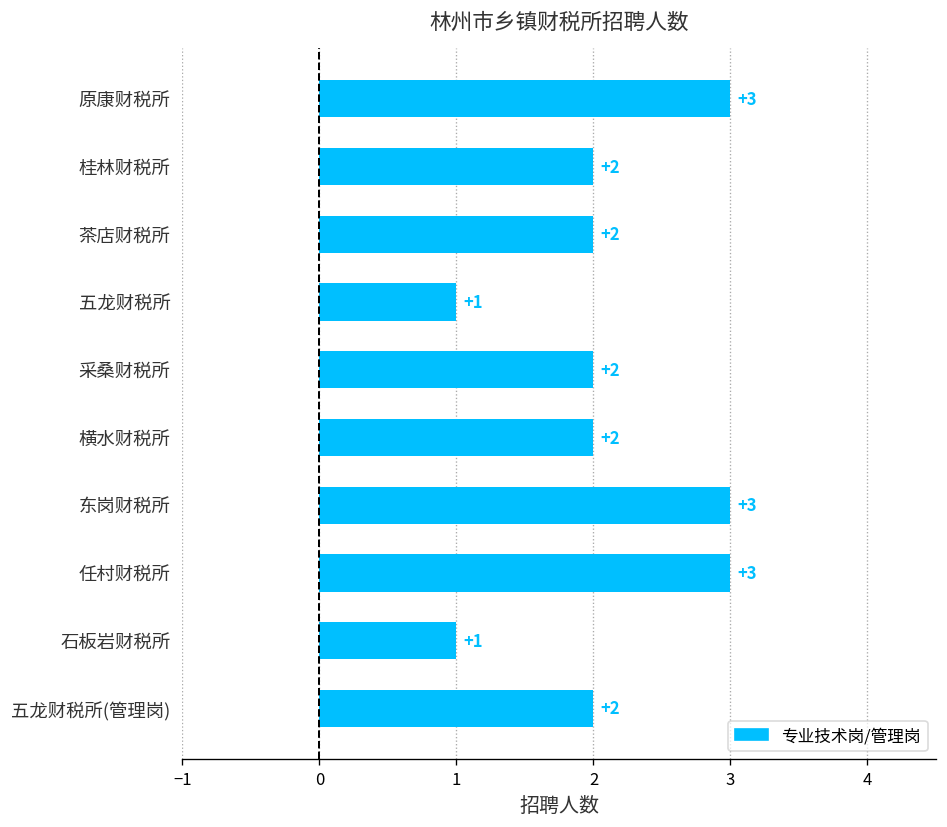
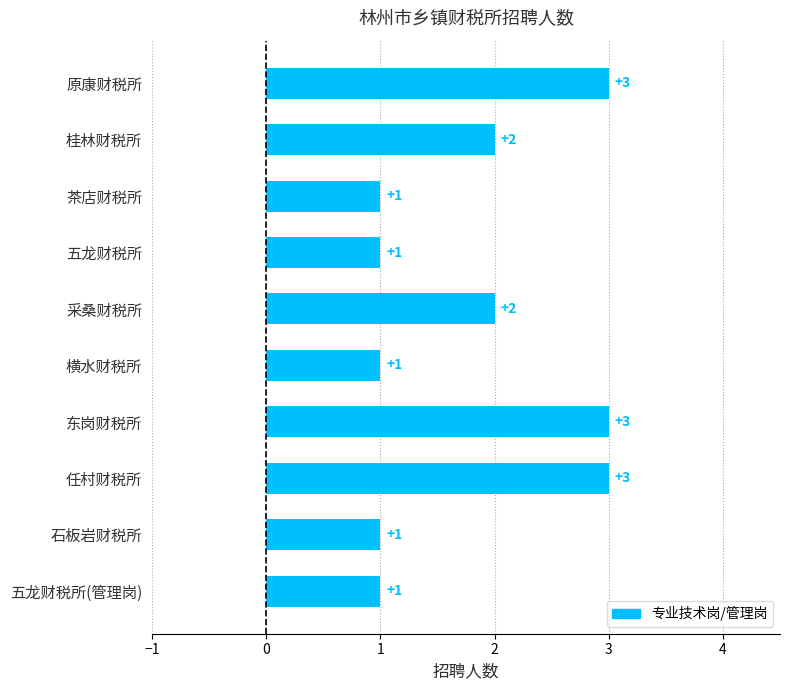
  {
    "原康财税所": "+3",
    "桂林财税所": "+2",
-   "茶店财税所": "+2",
+   "茶店财税所": "+1",
    "五龙财税所": "+1",
    "采桑财税所": "+2",
-   "横水财税所": "+2",
+   "横水财税所": "+1",
    "东岗财税所": "+3",
    "任村财税所": "+3",
    "石板岩财税所": "+1",
-   "五龙财税所(管理岗)": "+2"
+   "五龙财税所(管理岗)": "+1"
  }
